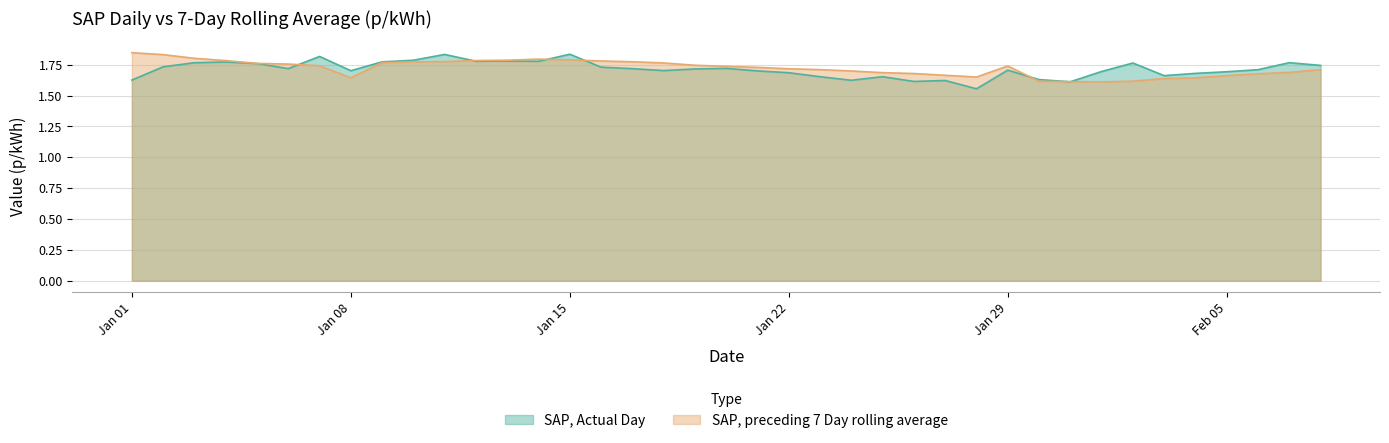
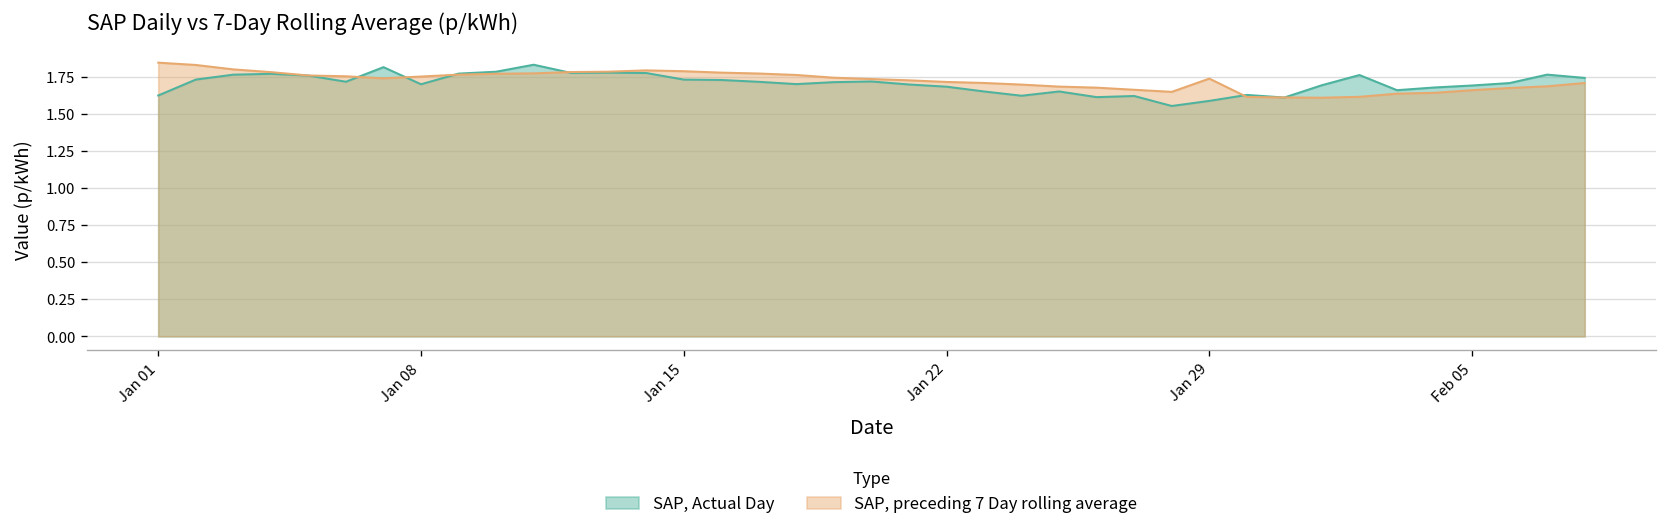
  {
    "SAP, Actual Day": {
      "Jan 01": 1.63,
      "Jan 08": 1.70,
-     "Jan 15": 1.84,
+     "Jan 15": 1.73,
      "Jan 22": 1.69,
-     "Jan 29": 1.71,
+     "Jan 29": 1.59,
      "Feb 05": 1.69
    },
    "SAP, preceding 7 Day rolling average": {
      "Jan 01": 1.85,
-     "Jan 08": 1.64,
+     "Jan 08": 1.75,
      "Jan 15": 1.79,
      "Jan 22": 1.72,
      "Jan 29": 1.74,
      "Feb 05": 1.66
    }
  }
